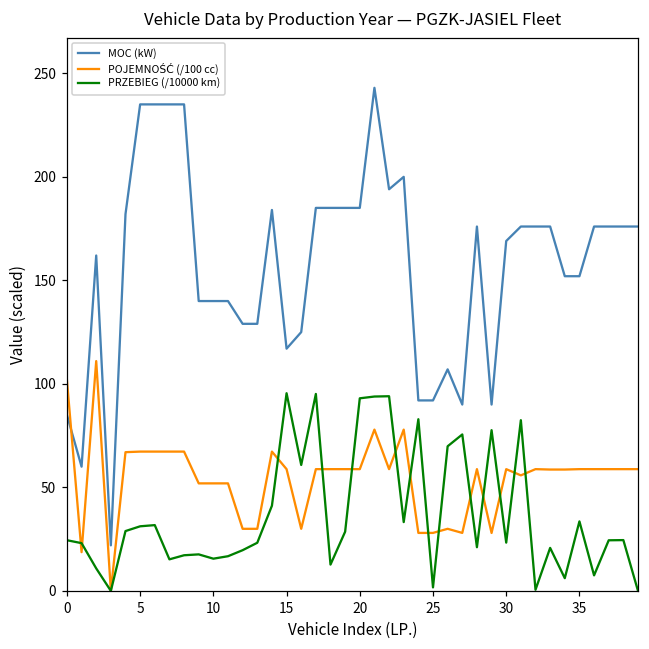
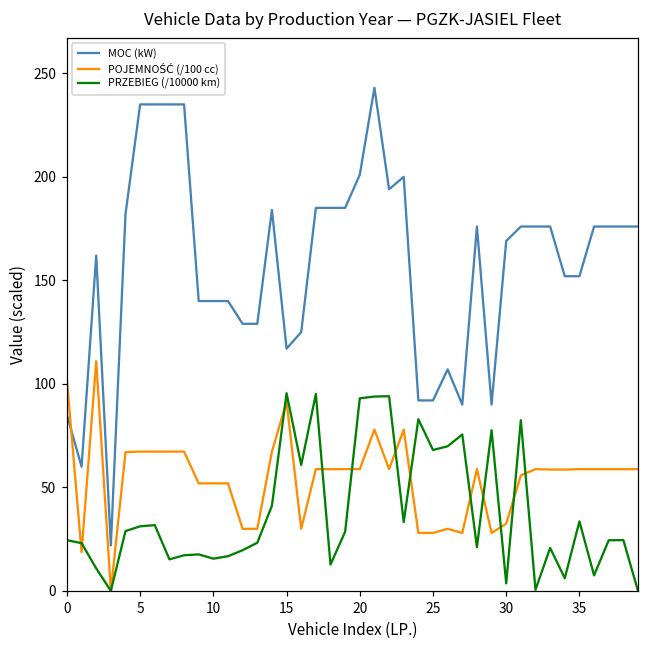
  {
    "MOC (kW)": {
      "0": 85,
      "5": 235,
      "10": 140,
      "15": 117,
-     "20": 185,
+     "20": 201,
      "25": 92,
      "30": 169,
      "35": 152
    },
    "POJEMNOŚĆ (/100 cc)": {
      "0": 102,
      "5": 67,
      "10": 52,
-     "15": 59,
+     "15": 91,
      "20": 59,
      "25": 28,
-     "30": 59,
+     "30": 32,
      "35": 59
    },
    "PRZEBIEG (/10000 km)": {
      "0": 24,
      "5": 31,
      "10": 16,
      "15": 95,
      "20": 93,
-     "25": 2,
-     "30": 23,
+     "25": 68,
+     "30": 4,
      "35": 34
    }
  }
